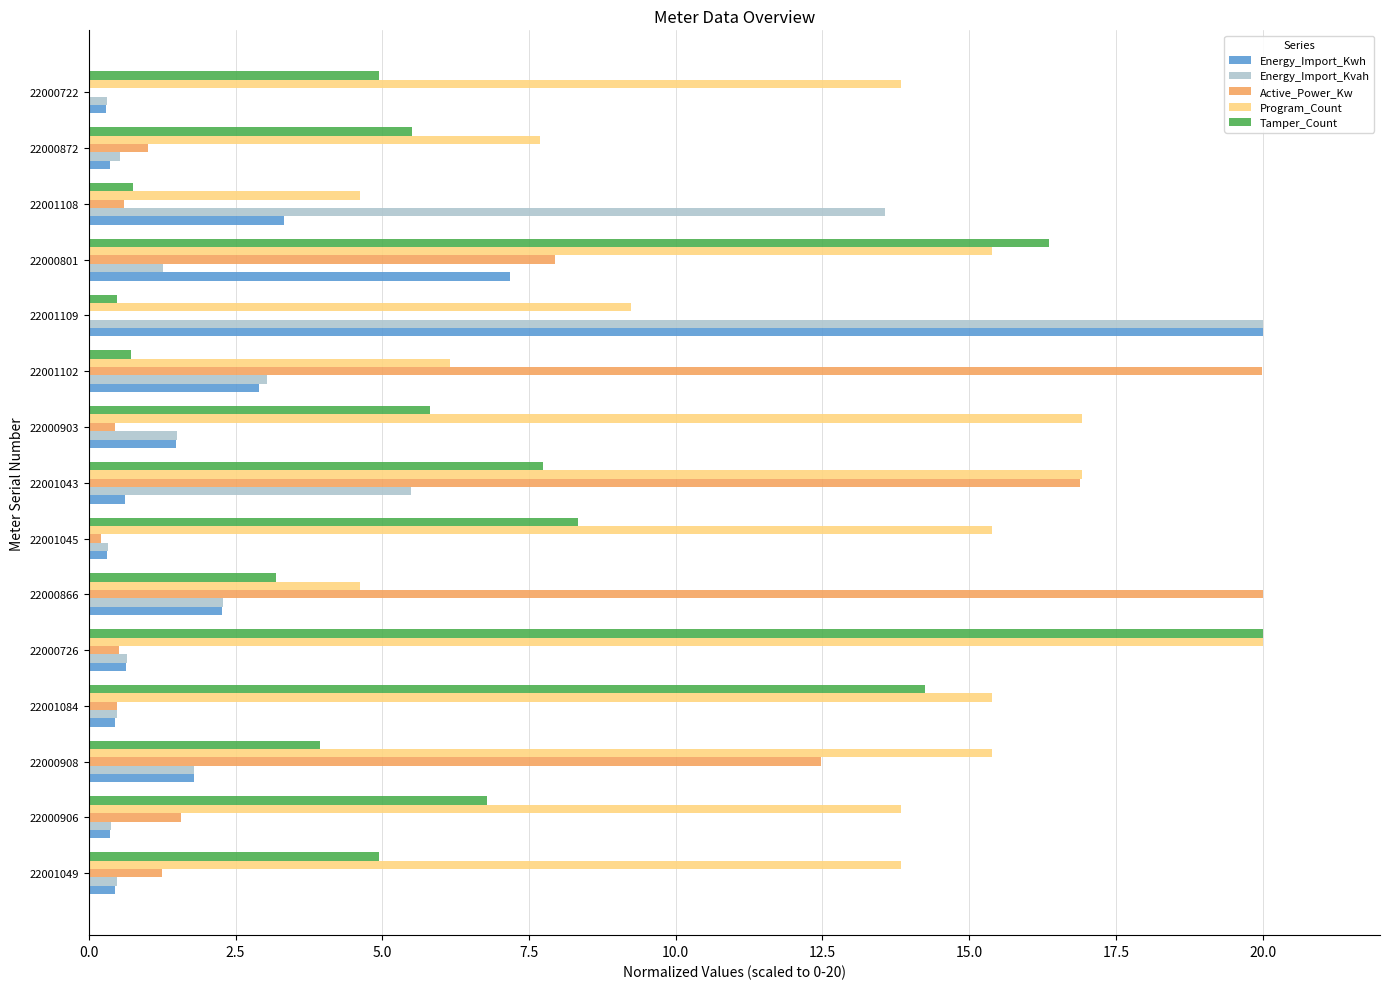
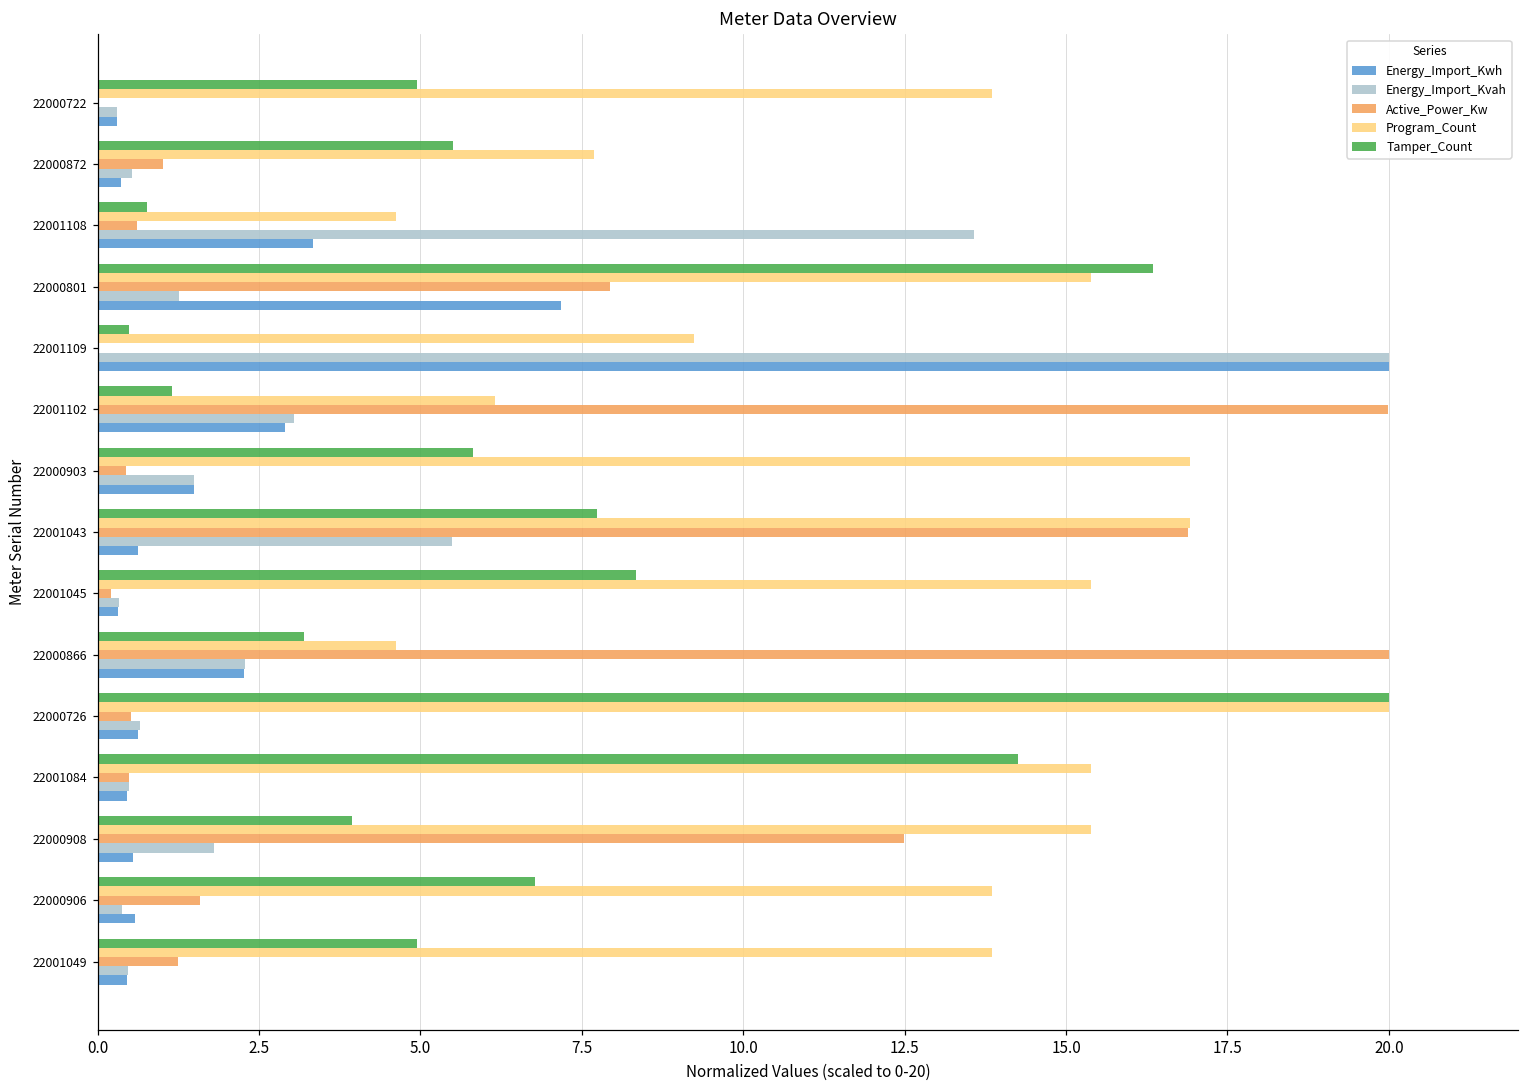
  {
    "Energy_Import_Kwh": {
      "22000722": 0.3,
      "22000872": 0.4,
      "22001108": 3.3,
      "22000801": 7.2,
      "22001109": 20.0,
      "22001102": 2.9,
      "22000903": 1.5,
      "22001043": 0.6,
      "22001045": 0.3,
      "22000866": 2.3,
      "22000726": 0.6,
      "22001084": 0.5,
-     "22000908": 1.8,
-     "22000906": 0.4,
+     "22000908": 0.5,
+     "22000906": 0.6,
      "22001049": 0.5
    },
    "Energy_Import_Kvah": {
      "22000722": 0.3,
      "22000872": 0.5,
      "22001108": 13.6,
      "22000801": 1.3,
      "22001109": 20.0,
      "22001102": 3.0,
      "22000903": 1.5,
      "22001043": 5.5,
      "22001045": 0.3,
      "22000866": 2.3,
      "22000726": 0.6,
      "22001084": 0.5,
      "22000908": 1.8,
      "22000906": 0.4,
      "22001049": 0.5
    },
    "Tamper_Count": {
      "22000722": 4.9,
      "22000872": 5.5,
      "22001108": 0.8,
      "22000801": 16.4,
      "22001109": 0.5,
-     "22001102": 0.7,
+     "22001102": 1.1,
      "22000903": 5.8,
      "22001043": 7.7,
      "22001045": 8.3,
      "22000866": 3.2,
      "22000726": 20.0,
      "22001084": 14.3,
      "22000908": 3.9,
      "22000906": 6.8,
      "22001049": 5.0
    }
  }
